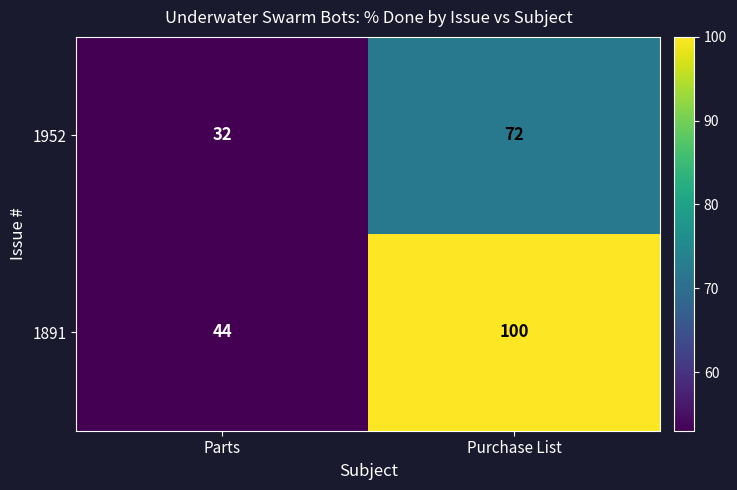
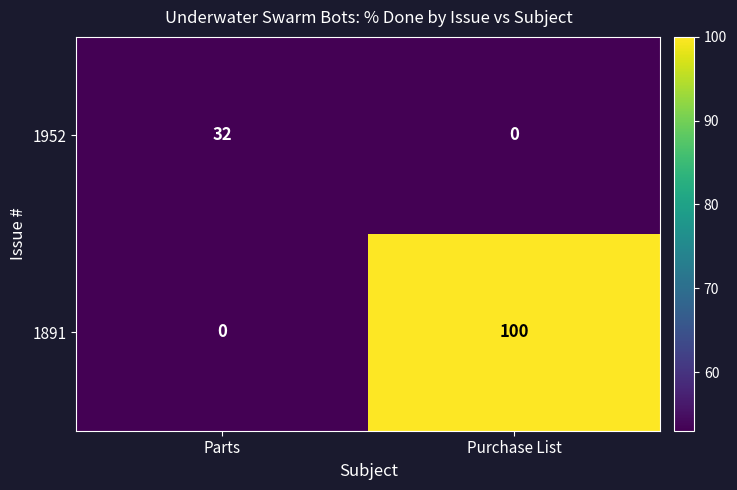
  {
    "1952": {
      "Parts": 32,
-     "Purchase List": 72
+     "Purchase List": 0
    },
    "1891": {
-     "Parts": 44,
+     "Parts": 0,
      "Purchase List": 100
    }
  }
